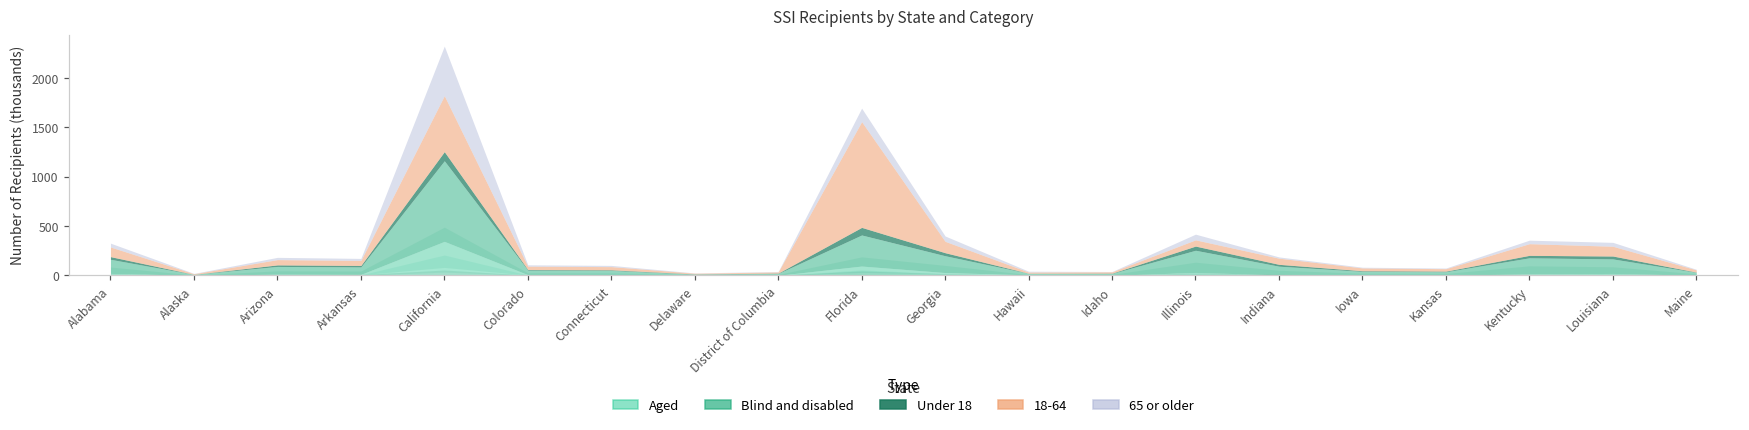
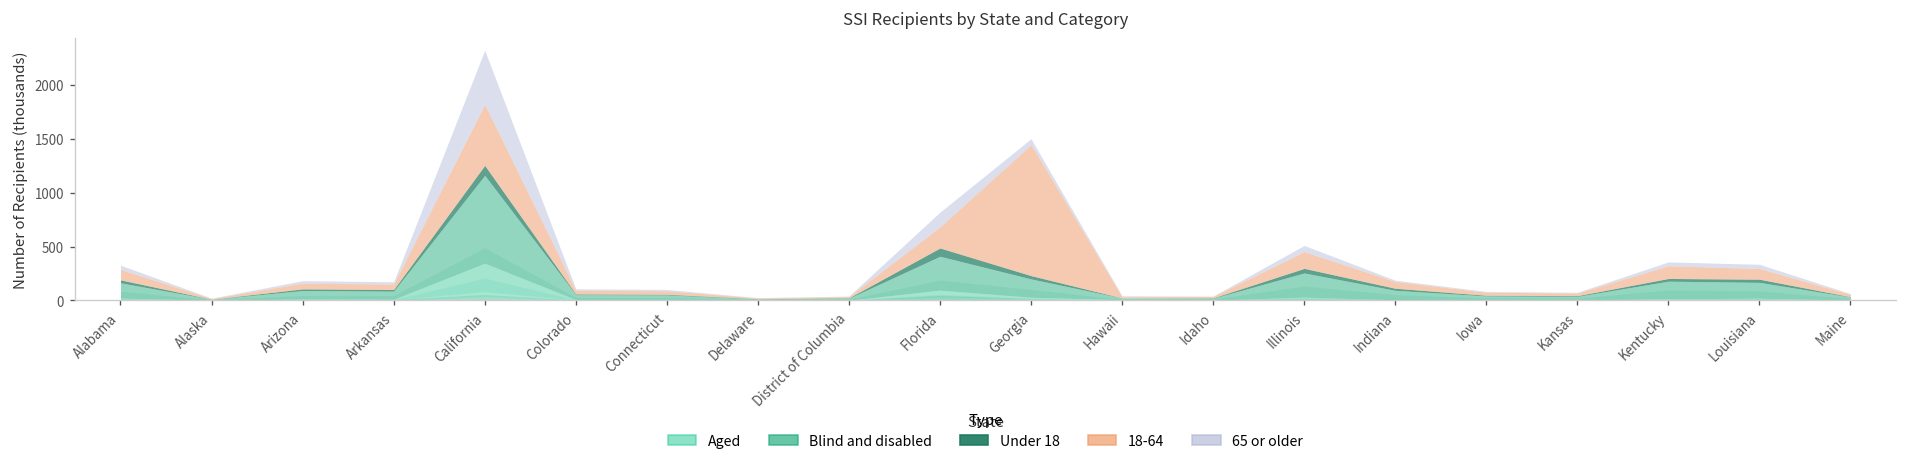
  {
    "18-64": {
      "Alabama": 100,
      "California": 600,
-     "Florida": 1100,
-     "Georgia": 100,
-     "Illinois": 100,
+     "Florida": 200,
+     "Georgia": 1200,
+     "Illinois": 200,
      "Kentucky": 100,
      "Louisiana": 100
    }
  }
